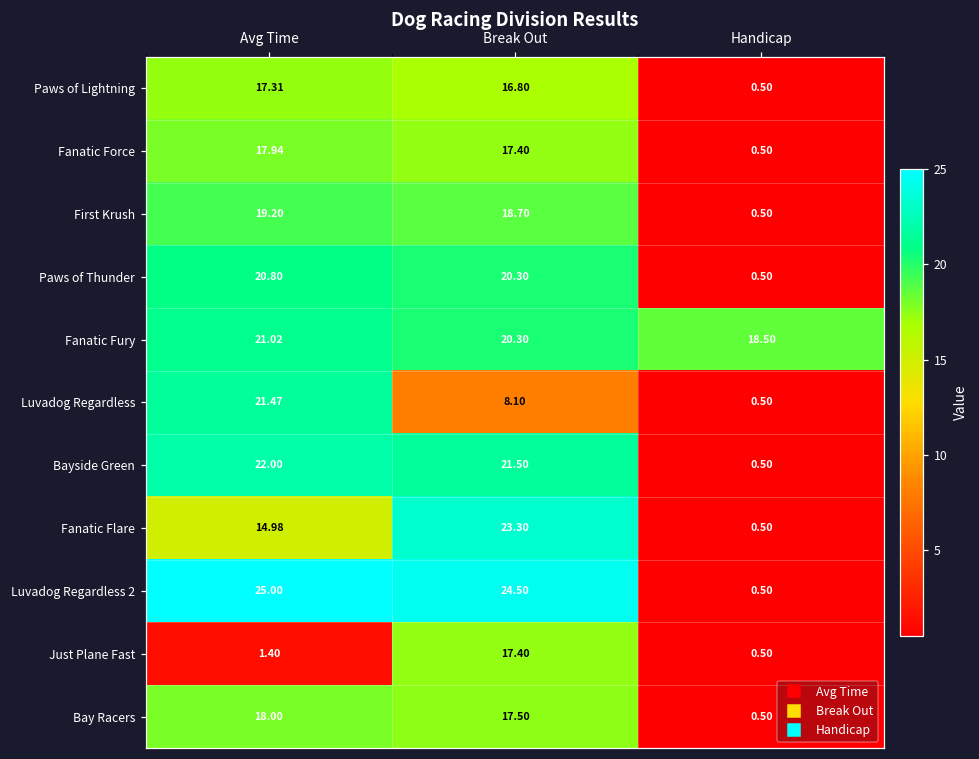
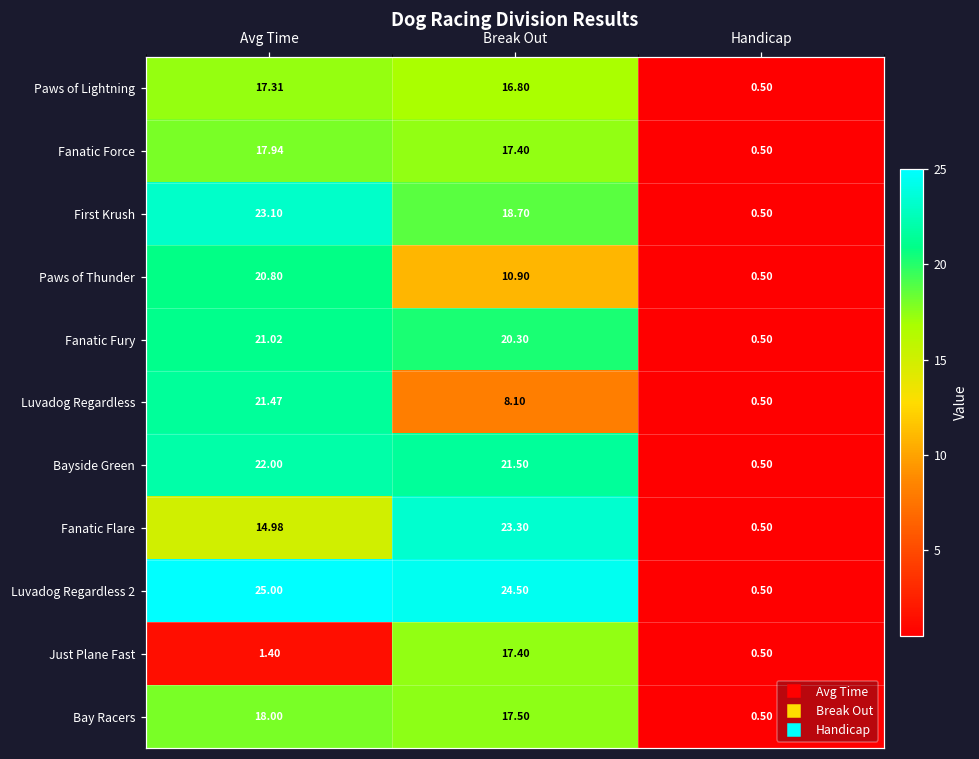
  {
    "Paws of Lightning": {
      "Avg Time": 17.31,
      "Break Out": 16.80,
      "Handicap": 0.50
    },
    "Fanatic Force": {
      "Avg Time": 17.94,
      "Break Out": 17.40,
      "Handicap": 0.50
    },
    "First Krush": {
-     "Avg Time": 19.20,
+     "Avg Time": 23.10,
      "Break Out": 18.70,
      "Handicap": 0.50
    },
    "Paws of Thunder": {
      "Avg Time": 20.80,
-     "Break Out": 20.30,
+     "Break Out": 10.90,
      "Handicap": 0.50
    },
    "Fanatic Fury": {
      "Avg Time": 21.02,
      "Break Out": 20.30,
-     "Handicap": 18.50
+     "Handicap": 0.50
    },
    "Luvadog Regardless": {
      "Avg Time": 21.47,
      "Break Out": 8.10,
      "Handicap": 0.50
    },
    "Bayside Green": {
      "Avg Time": 22.00,
      "Break Out": 21.50,
      "Handicap": 0.50
    },
    "Fanatic Flare": {
      "Avg Time": 14.98,
      "Break Out": 23.30,
      "Handicap": 0.50
    },
    "Luvadog Regardless 2": {
      "Avg Time": 25.00,
      "Break Out": 24.50,
      "Handicap": 0.50
    },
    "Just Plane Fast": {
      "Avg Time": 1.40,
      "Break Out": 17.40,
      "Handicap": 0.50
    },
    "Bay Racers": {
      "Avg Time": 18.00,
      "Break Out": 17.50,
      "Handicap": 0.50
    }
  }
